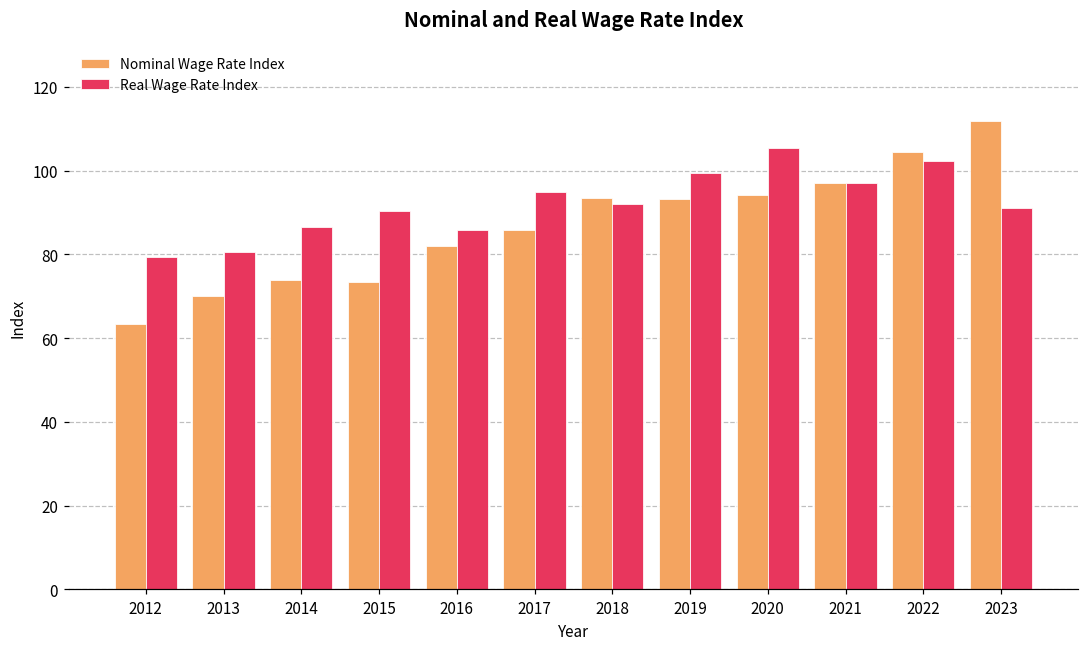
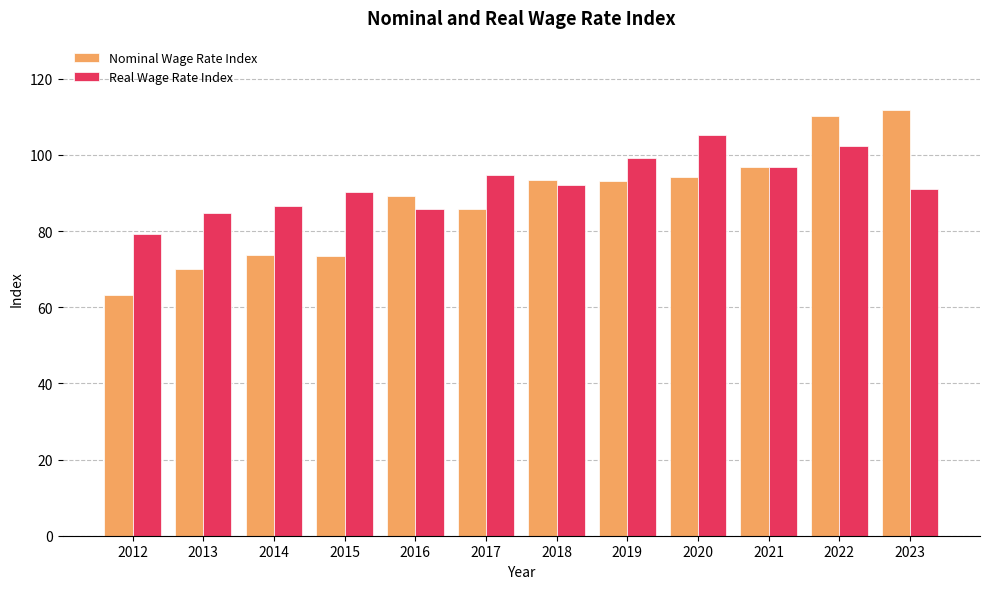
  {
    "Nominal Wage Rate Index": {
      "2012": 63,
      "2013": 70,
      "2014": 74,
      "2015": 74,
-     "2016": 82,
+     "2016": 89,
      "2017": 86,
      "2018": 93,
      "2019": 93,
      "2020": 94,
      "2021": 97,
-     "2022": 105,
+     "2022": 110,
      "2023": 112
    },
    "Real Wage Rate Index": {
      "2012": 79,
-     "2013": 81,
+     "2013": 85,
      "2014": 87,
      "2015": 90,
      "2016": 86,
      "2017": 95,
      "2018": 92,
      "2019": 99,
      "2020": 105,
      "2021": 97,
      "2022": 102,
      "2023": 91
    }
  }
